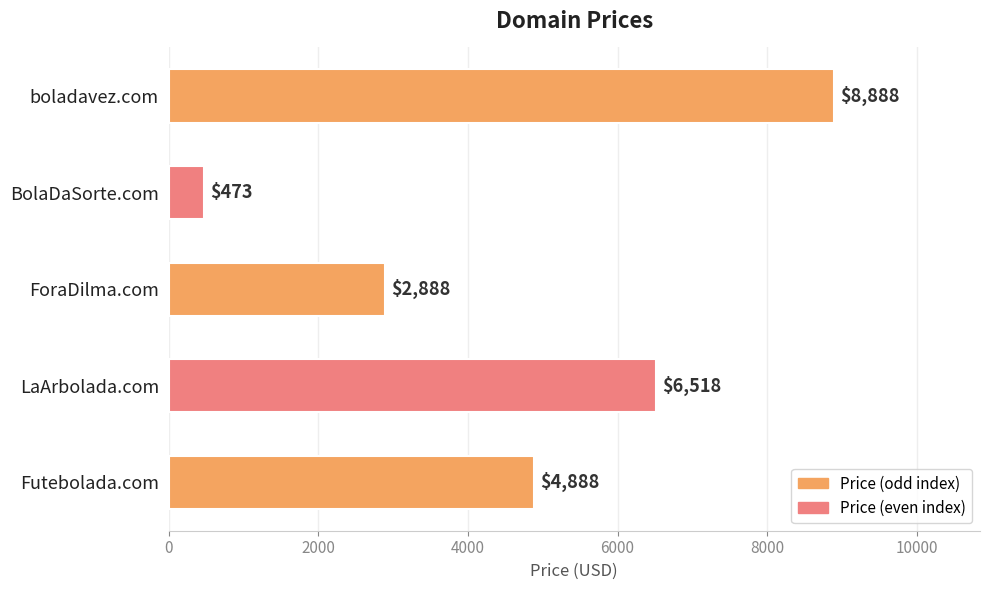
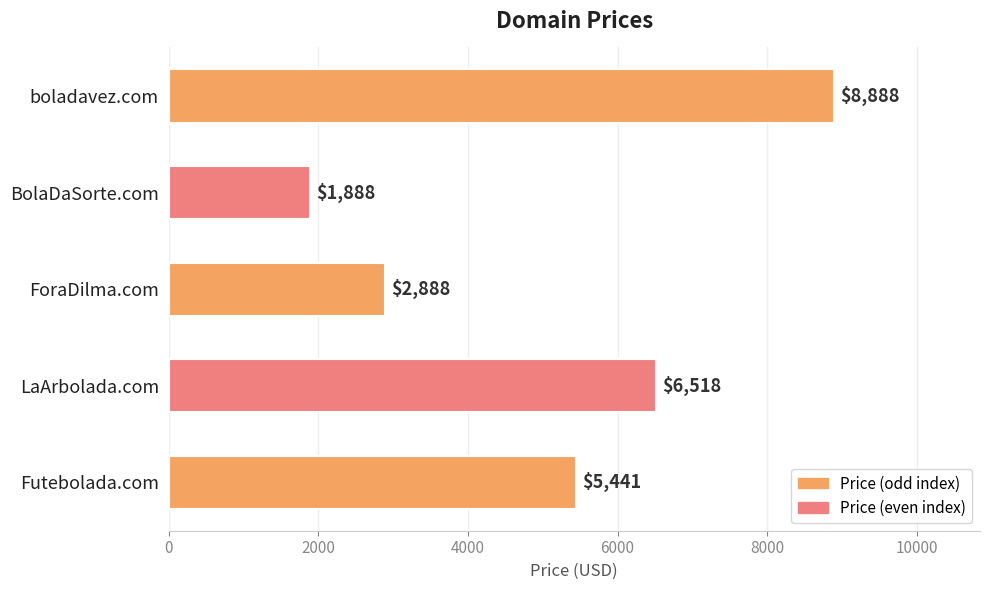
  {
    "boladavez.com": "$8,888",
-   "BolaDaSorte.com": "$473",
+   "BolaDaSorte.com": "$1,888",
    "ForaDilma.com": "$2,888",
    "LaArbolada.com": "$6,518",
-   "Futebolada.com": "$4,888"
+   "Futebolada.com": "$5,441"
  }
